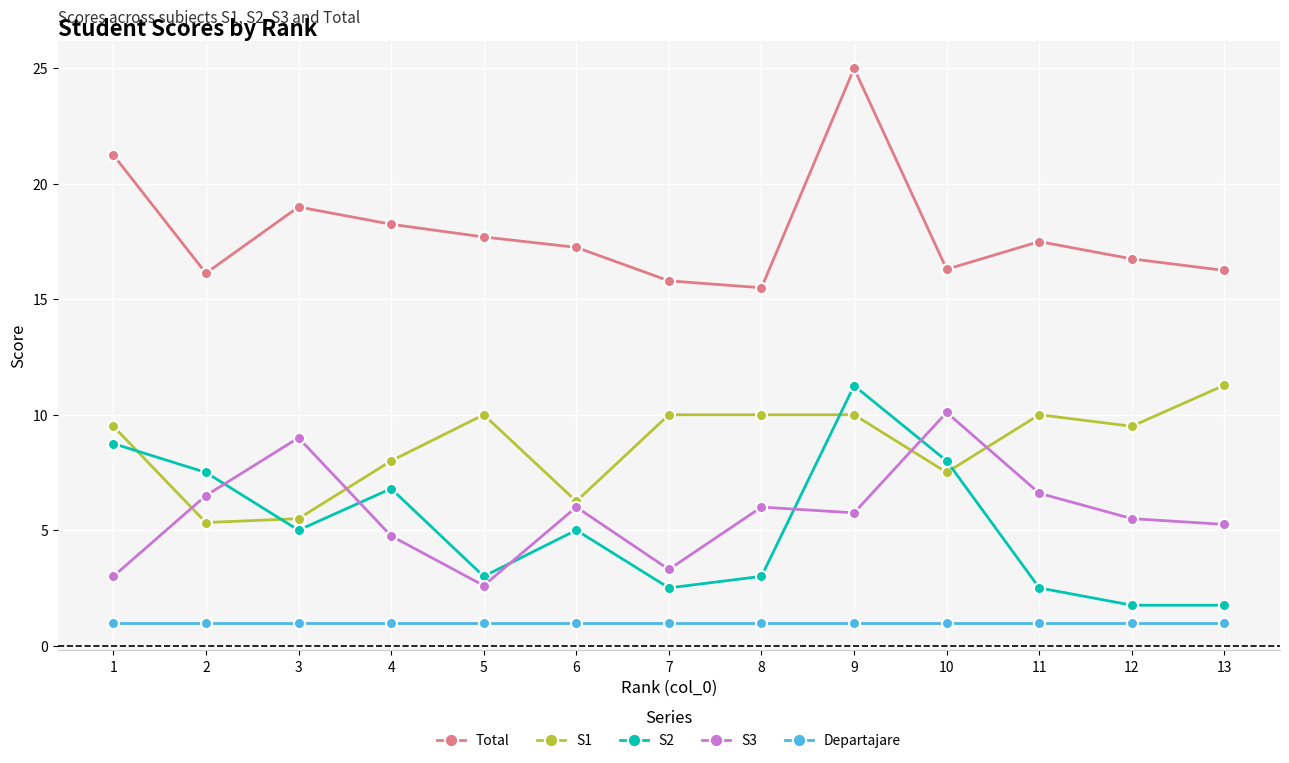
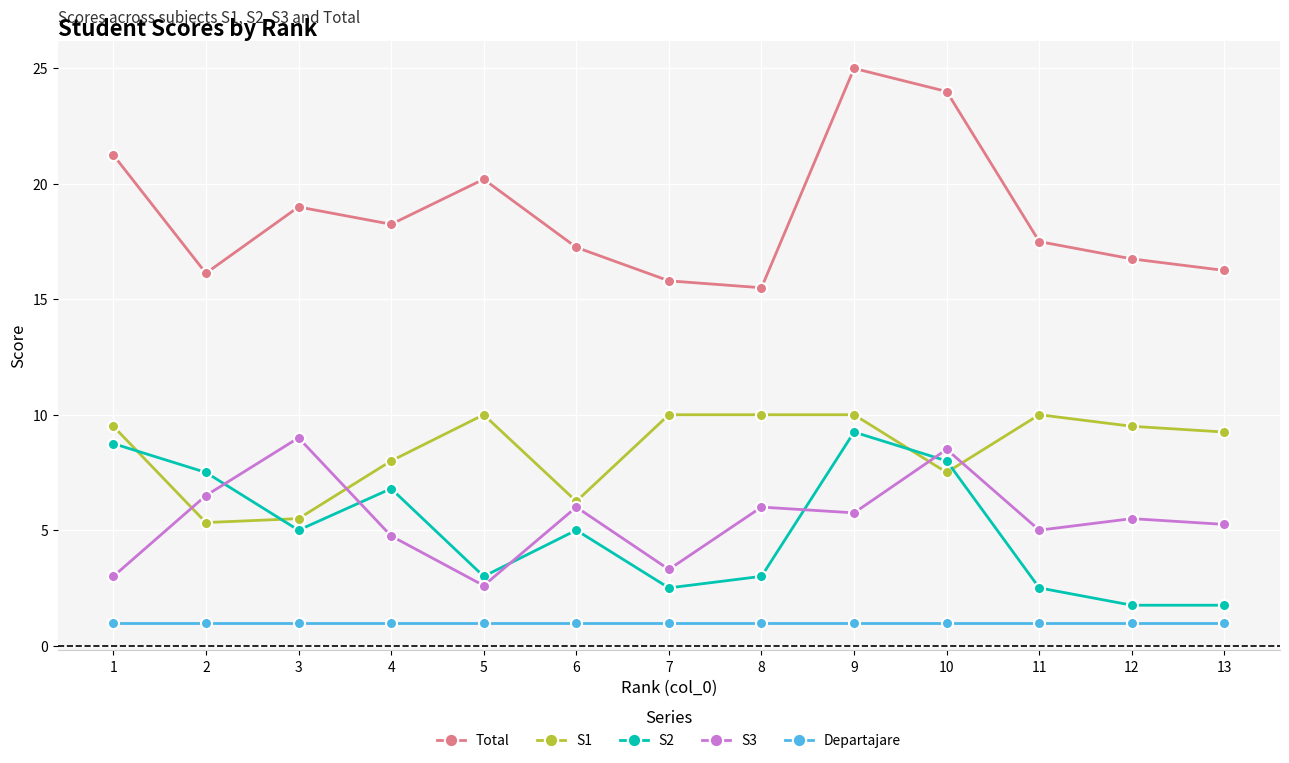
  {
    "Total": {
      "1": 21.3,
      "2": 16.1,
      "3": 19.0,
      "4": 18.3,
-     "5": 17.7,
+     "5": 20.2,
      "6": 17.3,
      "7": 15.8,
      "8": 15.5,
      "9": 25.0,
-     "10": 16.3,
+     "10": 24.0,
      "11": 17.5,
      "12": 16.8,
      "13": 16.3
    },
    "S1": {
      "1": 9.5,
      "2": 5.3,
      "3": 5.5,
      "4": 8.0,
      "5": 10.0,
      "6": 6.3,
      "7": 10.0,
      "8": 10.0,
      "9": 10.0,
      "10": 7.5,
      "11": 10.0,
      "12": 9.5,
-     "13": 11.3
+     "13": 9.3
    },
    "S2": {
      "1": 8.8,
      "2": 7.5,
      "3": 5.0,
      "4": 6.8,
      "5": 3.0,
      "6": 5.0,
      "7": 2.5,
      "8": 3.0,
-     "9": 11.3,
+     "9": 9.3,
      "10": 8.0,
      "11": 2.5,
      "12": 1.8,
      "13": 1.8
    },
    "S3": {
      "1": 3.0,
      "2": 6.5,
      "3": 9.0,
      "4": 4.8,
      "5": 2.6,
      "6": 6.0,
      "7": 3.3,
      "8": 6.0,
      "9": 5.8,
-     "10": 10.1,
-     "11": 6.6,
+     "10": 8.5,
+     "11": 5.0,
      "12": 5.5,
      "13": 5.3
    },
    "Departajare": {
      "1": 1.0,
      "2": 1.0,
      "3": 1.0,
      "4": 1.0,
      "5": 1.0,
      "6": 1.0,
      "7": 1.0,
      "8": 1.0,
      "9": 1.0,
      "10": 1.0,
      "11": 1.0,
      "12": 1.0,
      "13": 1.0
    }
  }
